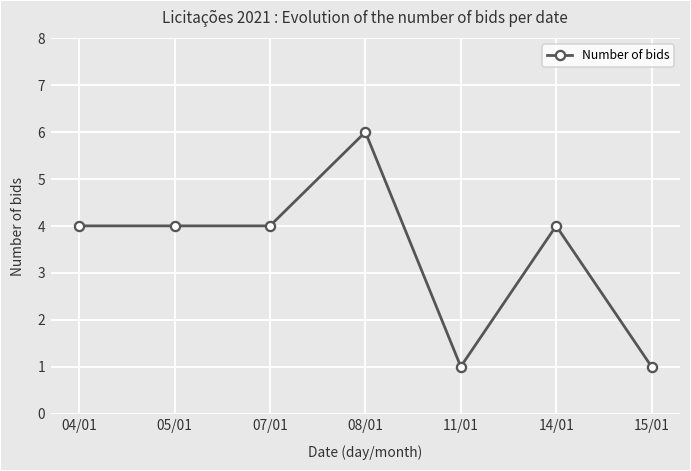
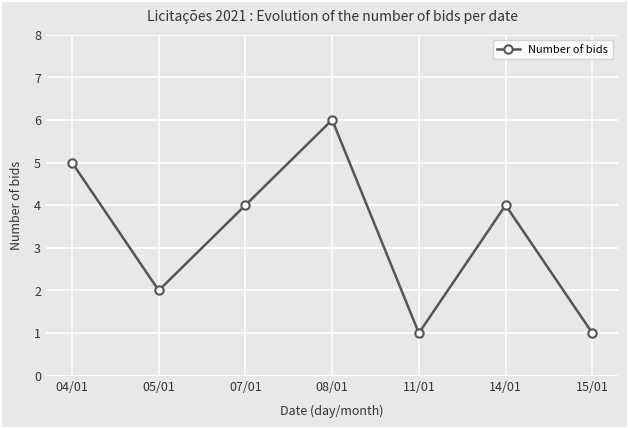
  {
-   "04/01": 4,
-   "05/01": 4,
+   "04/01": 5,
+   "05/01": 2,
    "07/01": 4,
    "08/01": 6,
    "11/01": 1,
    "14/01": 4,
    "15/01": 1
  }
